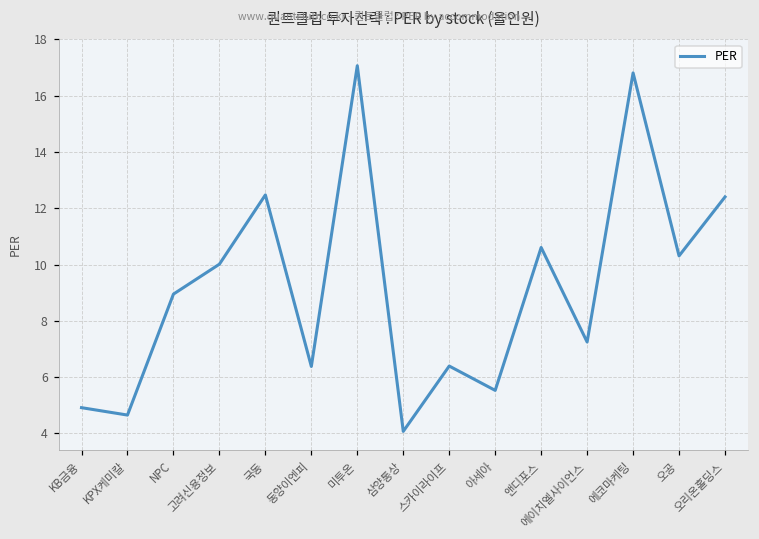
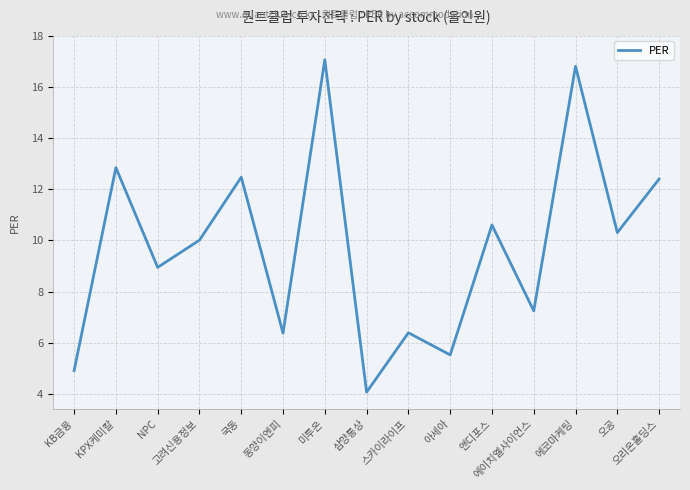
  {
    "KB금융": 4.9,
-   "KPX케미칼": 4.6,
+   "KPX케미칼": 12.8,
    "NPC": 8.9,
    "고려신용정보": 10.0,
    "국동": 12.5,
    "동양이엔피": 6.4,
    "미투온": 17.1,
    "삼양통상": 4.1,
    "스카이라이프": 6.4,
    "아세아": 5.5,
    "앤디포스": 10.6,
    "에이치엘사이언스": 7.2,
    "에코마케팅": 16.8,
    "오공": 10.3,
    "오리온홀딩스": 12.4
  }
